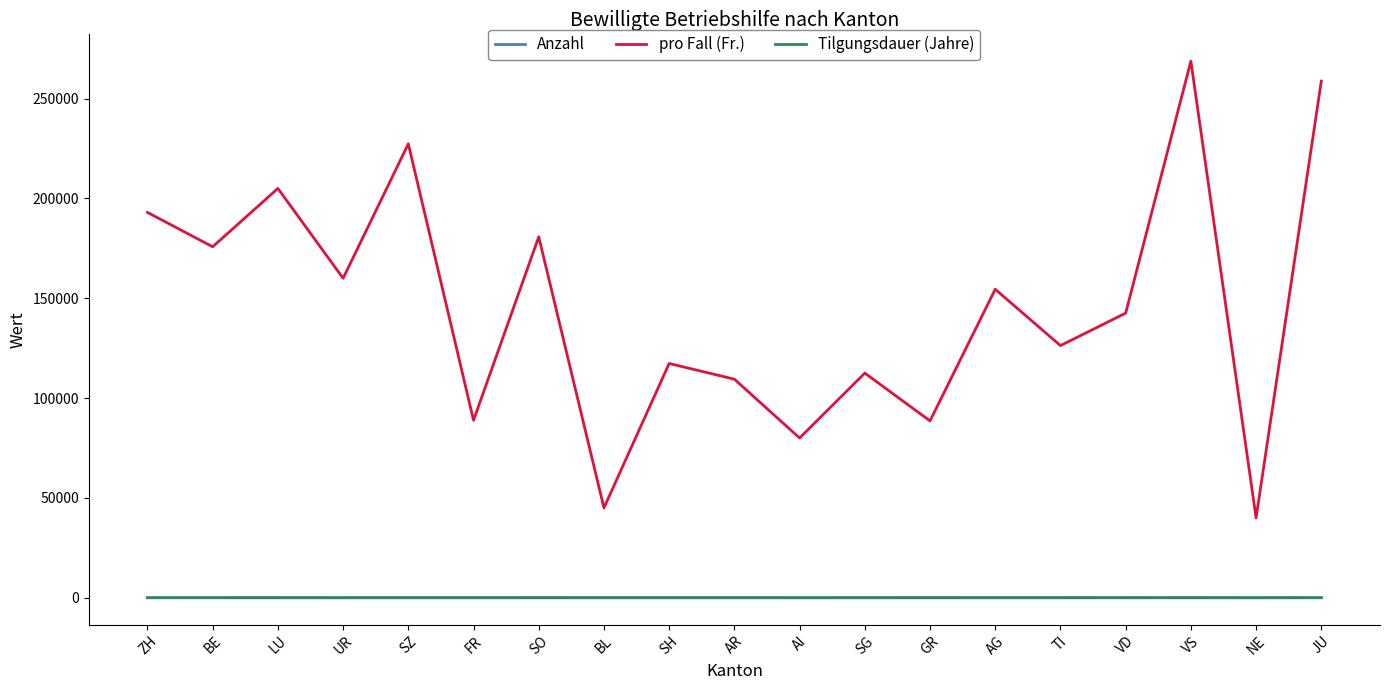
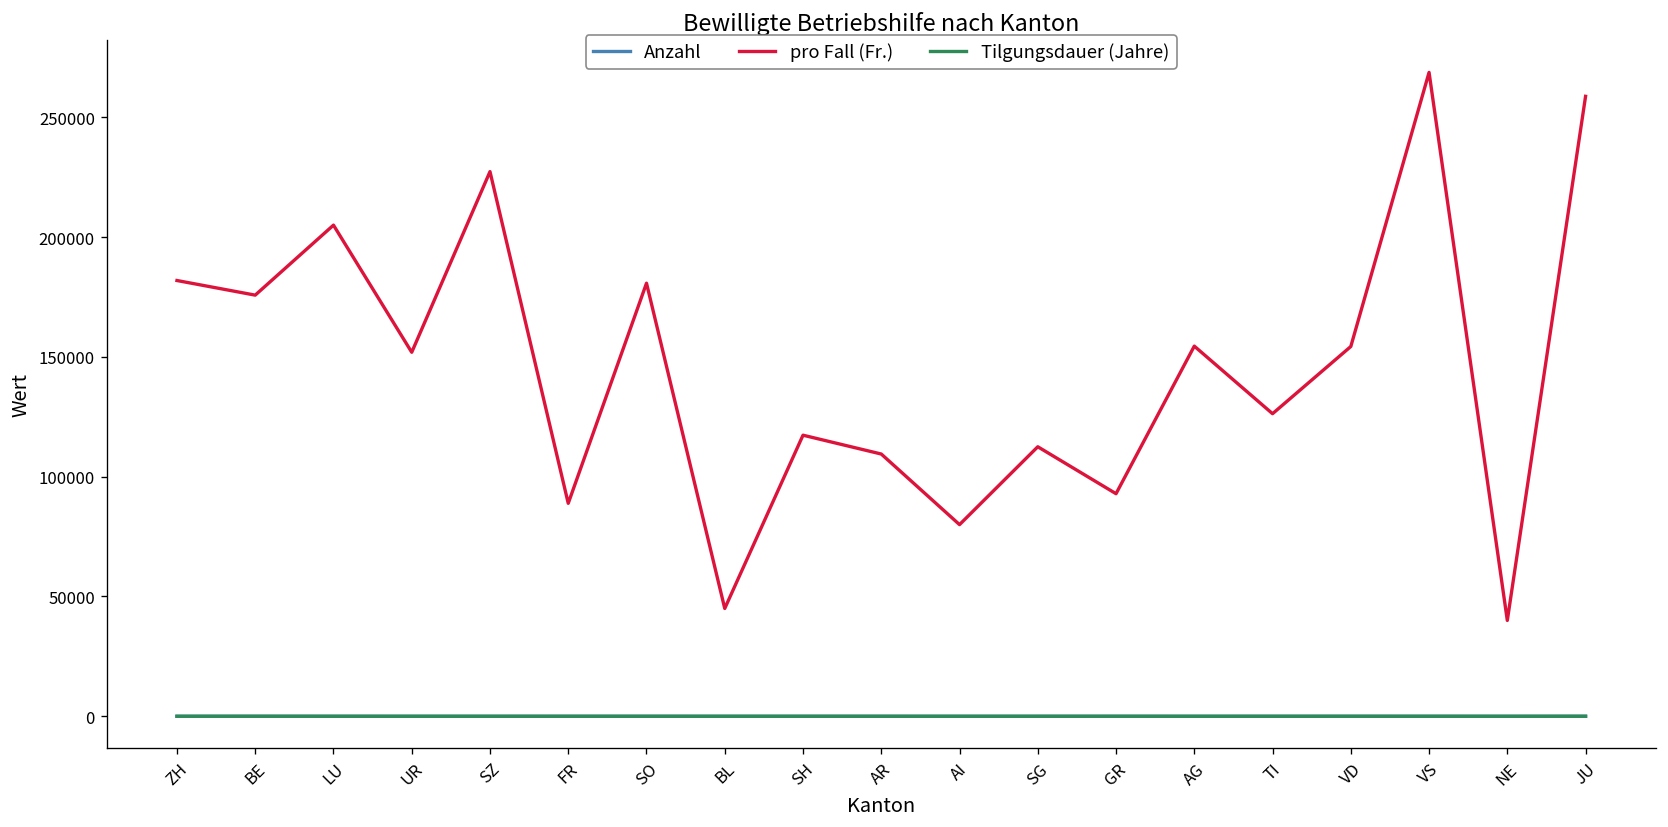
  {
    "Tilgungsdauer (Jahre)": {
      "ZH": 0,
      "BE": 0,
      "LU": 0,
      "UR": 0,
      "SZ": 0,
      "FR": 0,
      "SO": 0,
      "BL": 0,
      "SH": 0,
      "AR": 0,
      "AI": 0,
      "SG": 0,
      "GR": 0,
      "AG": 0,
      "TI": 0,
      "VD": 0,
      "VS": 0,
      "NE": 0,
      "JU": 0
    },
    "pro Fall (Fr.)": {
-     "ZH": 193000,
+     "ZH": 182000,
      "BE": 176000,
      "LU": 205000,
-     "UR": 160000,
+     "UR": 152000,
      "SZ": 227000,
      "FR": 89000,
      "SO": 181000,
      "BL": 45000,
      "SH": 117000,
      "AR": 109000,
      "AI": 80000,
      "SG": 113000,
-     "GR": 89000,
+     "GR": 93000,
      "AG": 155000,
      "TI": 126000,
-     "VD": 143000,
+     "VD": 154000,
      "VS": 269000,
      "NE": 40000,
      "JU": 259000
    }
  }
